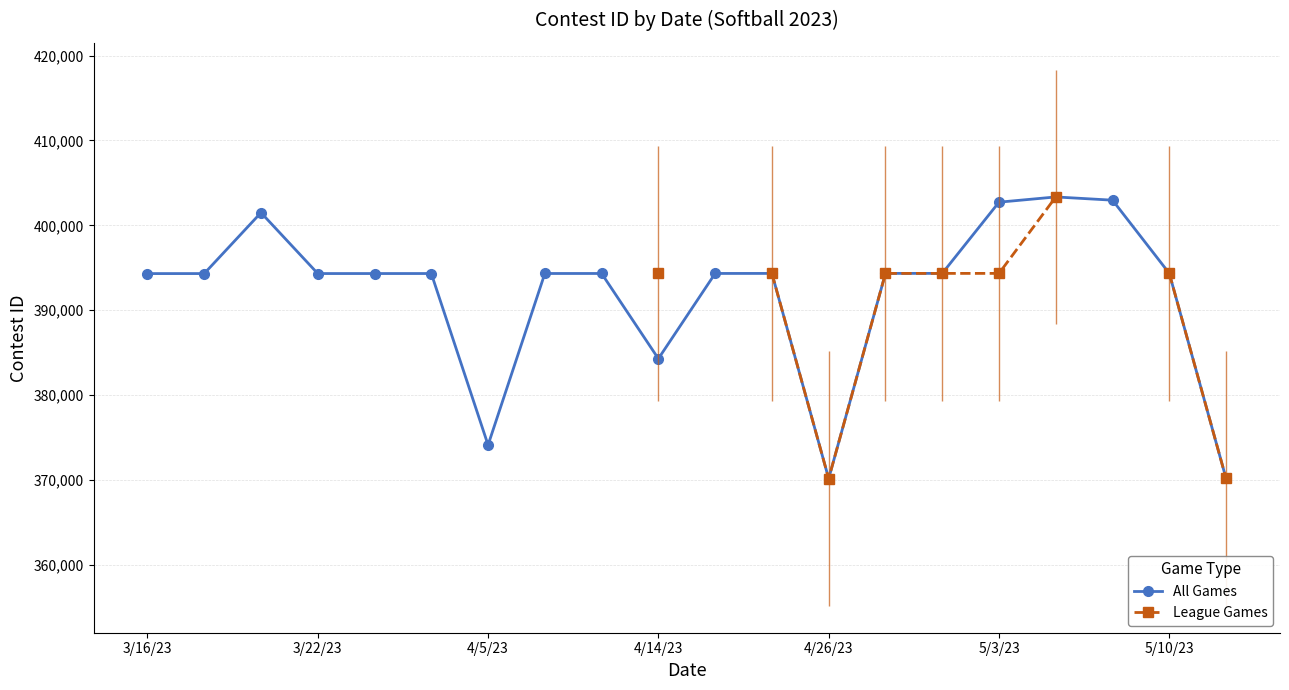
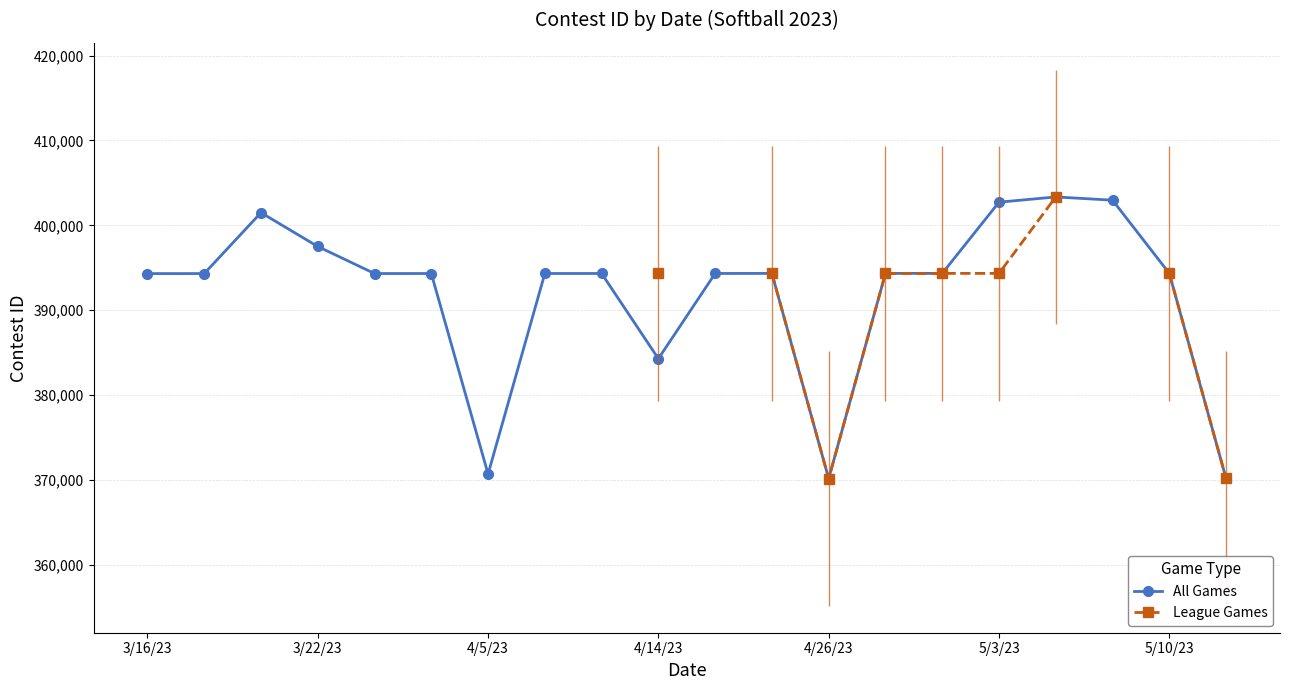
  {
    "All Games": {
      "3/16/23": "394,000",
-     "3/22/23": "394,000",
-     "4/5/23": "374,000",
+     "3/22/23": "398,000",
+     "4/5/23": "371,000",
      "4/14/23": "384,000",
      "5/3/23": "403,000"
    },
    "League Games": {
      "4/14/23": "394,000",
      "5/3/23": "394,000"
    }
  }
